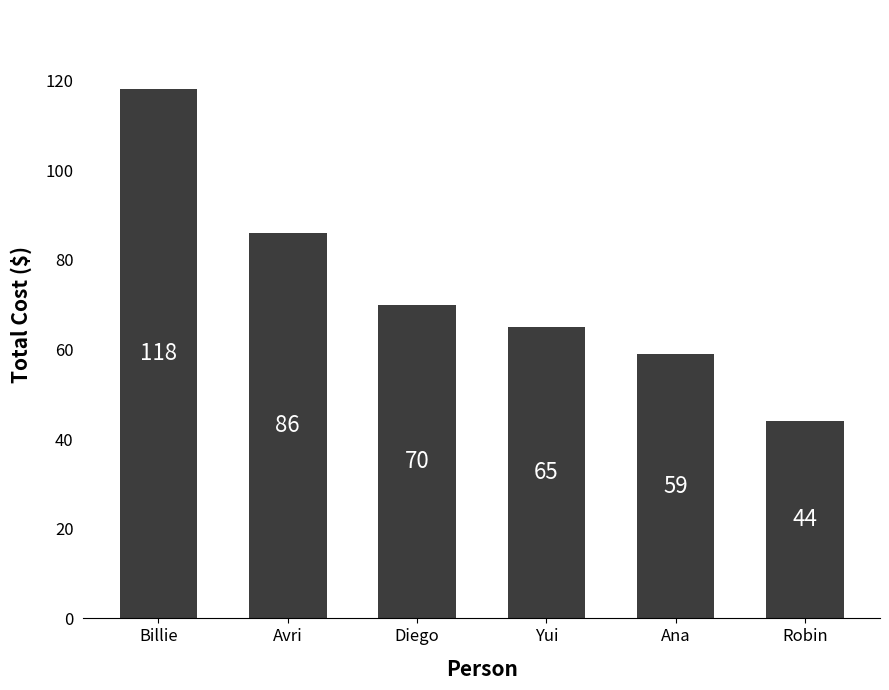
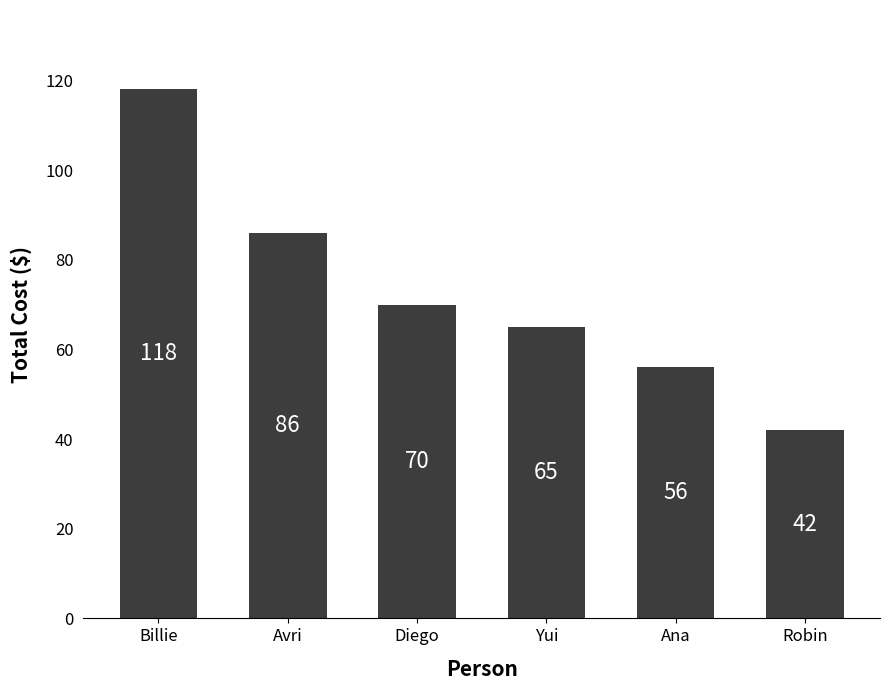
  {
    "Billie": 118,
    "Avri": 86,
    "Diego": 70,
    "Yui": 65,
-   "Ana": 59,
-   "Robin": 44
+   "Ana": 56,
+   "Robin": 42
  }
